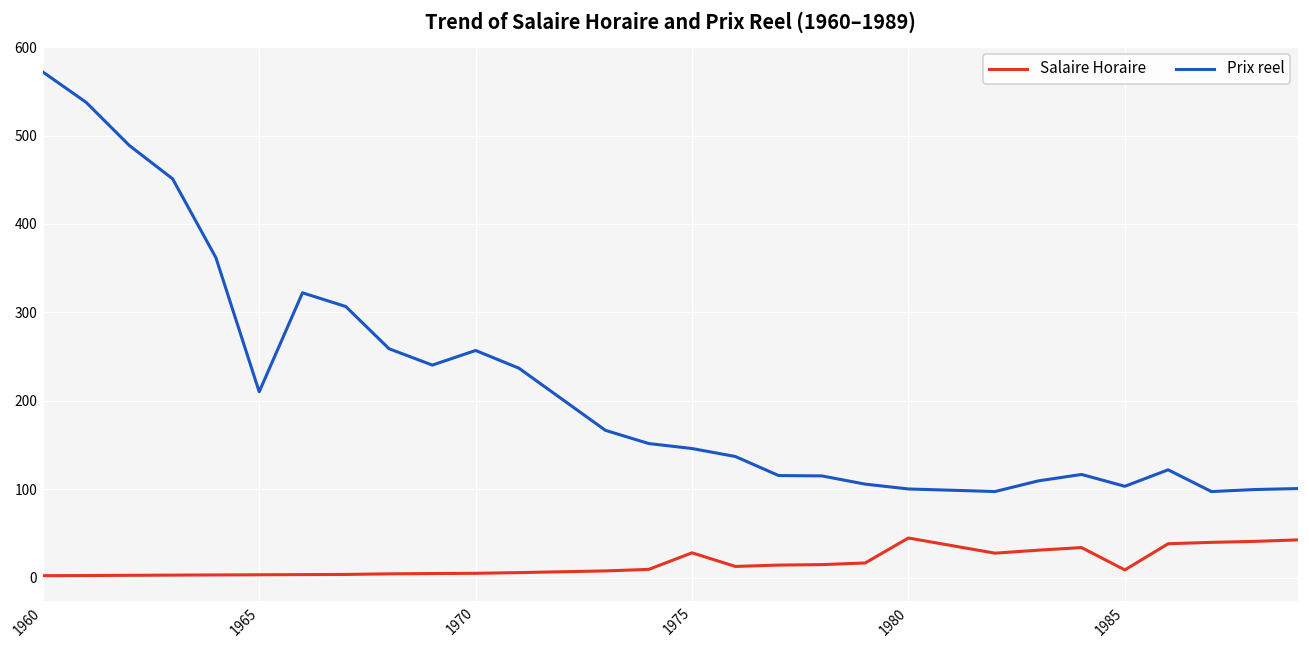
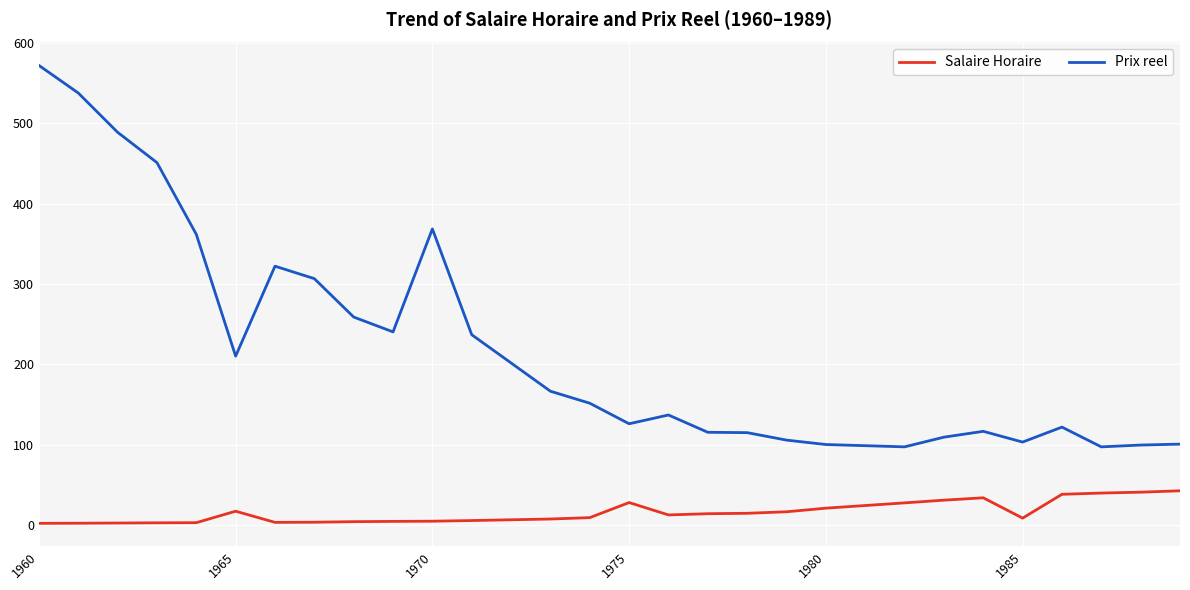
  {
    "Salaire Horaire": {
      "1960": 0,
-     "1965": 0,
+     "1965": 20,
      "1970": 10,
      "1975": 30,
-     "1980": 40,
+     "1980": 20,
      "1985": 10
    },
    "Prix reel": {
      "1960": 570,
      "1965": 210,
-     "1970": 260,
-     "1975": 150,
+     "1970": 370,
+     "1975": 130,
      "1980": 100,
      "1985": 100
    }
  }
